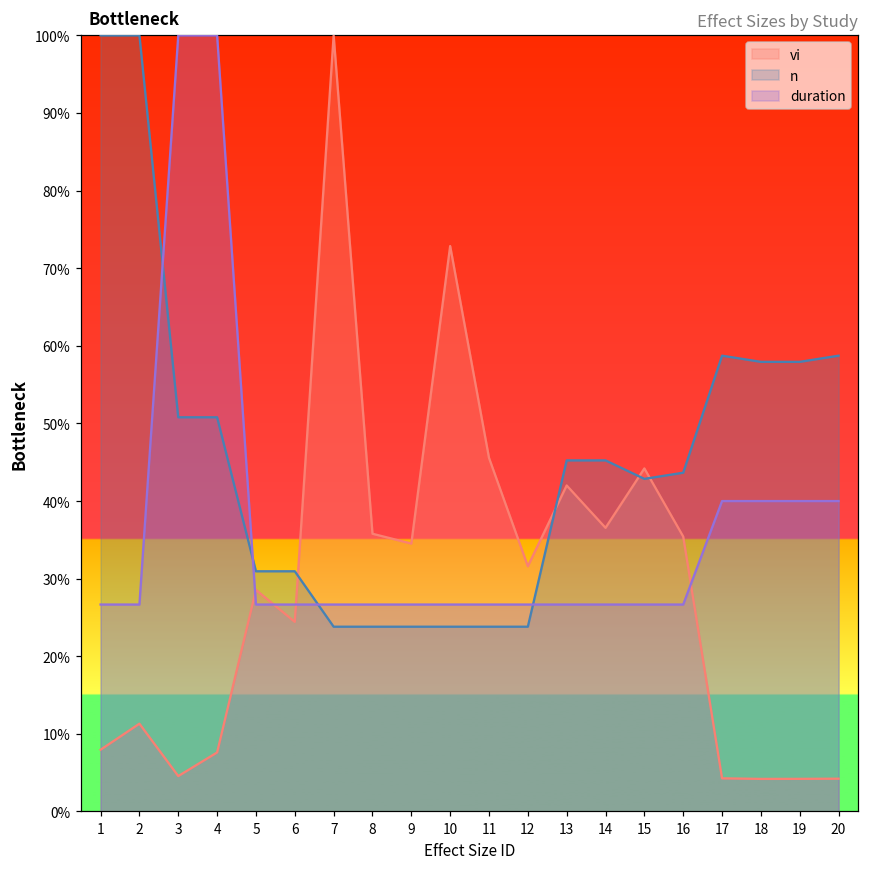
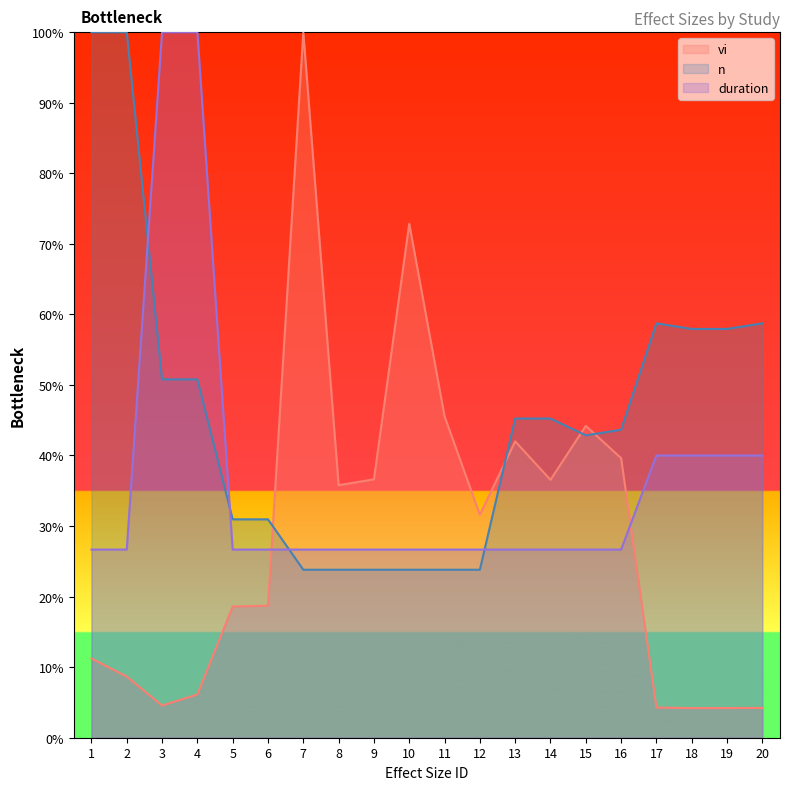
  {
    "vi": {
-     "1": "8%",
-     "2": "11%",
+     "1": "11%",
+     "2": "9%",
      "3": "5%",
-     "4": "8%",
-     "5": "29%",
-     "6": "24%",
+     "4": "6%",
+     "5": "19%",
+     "6": "19%",
      "7": "100%",
      "8": "36%",
-     "9": "35%",
+     "9": "37%",
      "10": "73%",
      "11": "46%",
      "12": "32%",
      "13": "42%",
      "14": "37%",
      "15": "44%",
-     "16": "35%",
+     "16": "40%",
      "17": "4%",
      "18": "4%",
      "19": "4%",
      "20": "4%"
    }
  }
